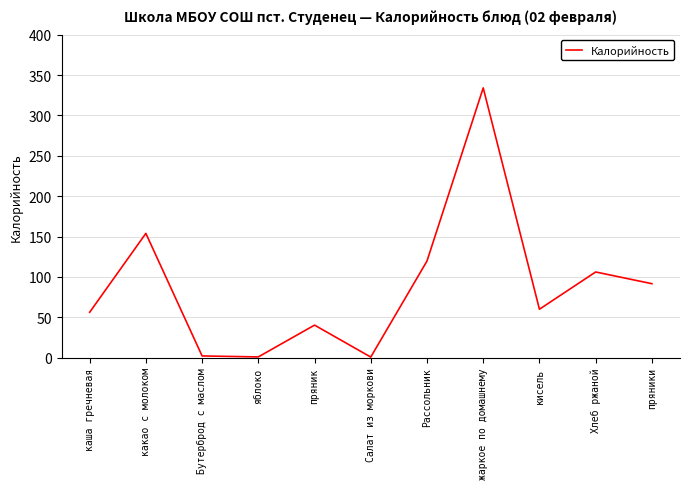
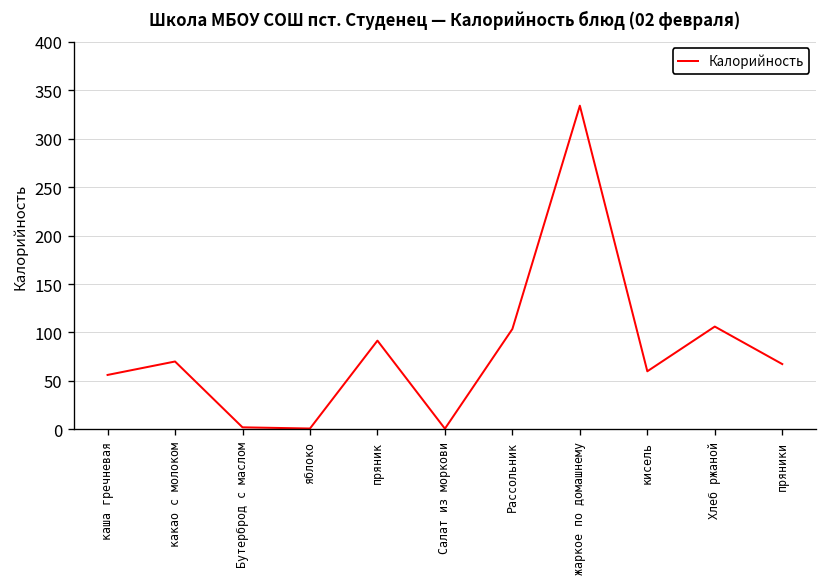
  {
    "каша гречневая": 60,
-   "какао с молоком": 150,
+   "какао с молоком": 70,
    "Бутерброд с маслом": 0,
    "яблоко": 0,
-   "пряник": 40,
+   "пряник": 90,
    "Салат из моркови": 0,
-   "Рассольник": 120,
+   "Рассольник": 100,
    "жаркое по домашнему": 330,
    "кисель": 60,
    "Хлеб ржаной": 110,
-   "пряники": 90
+   "пряники": 70
  }
